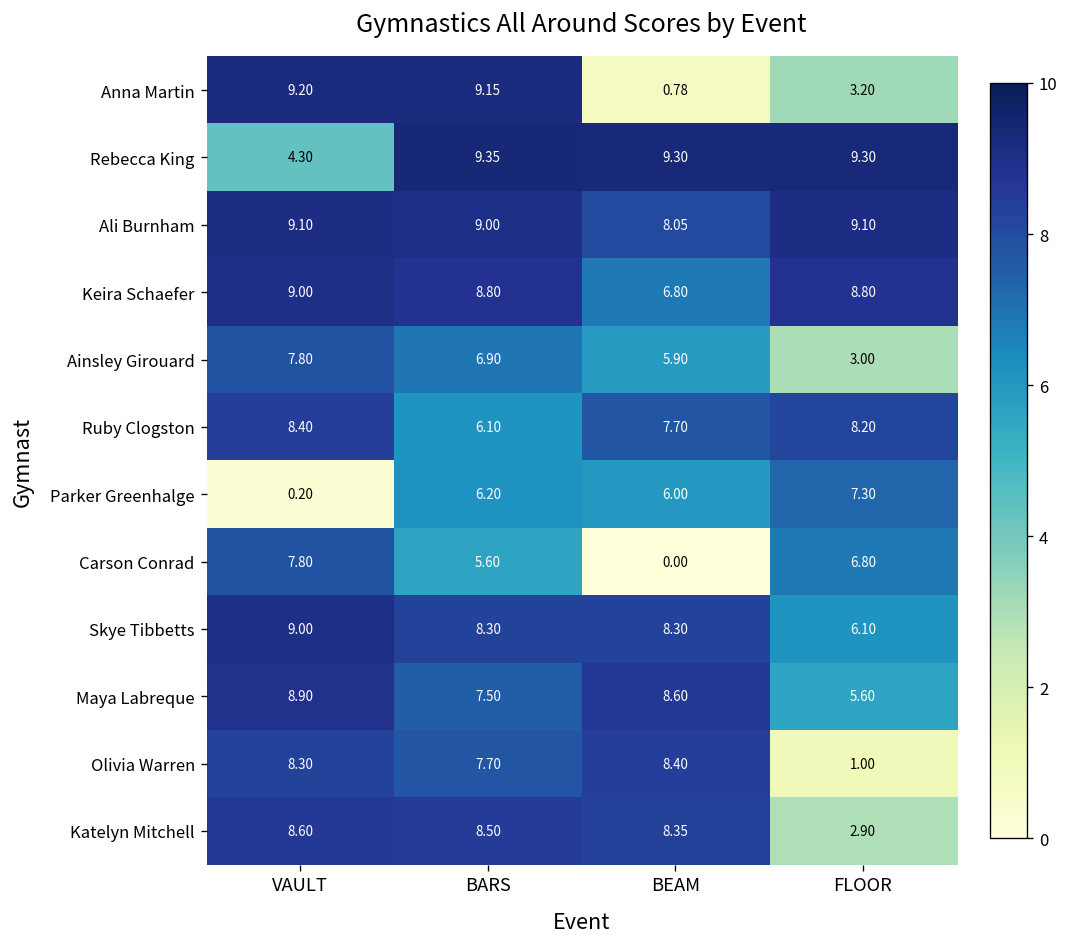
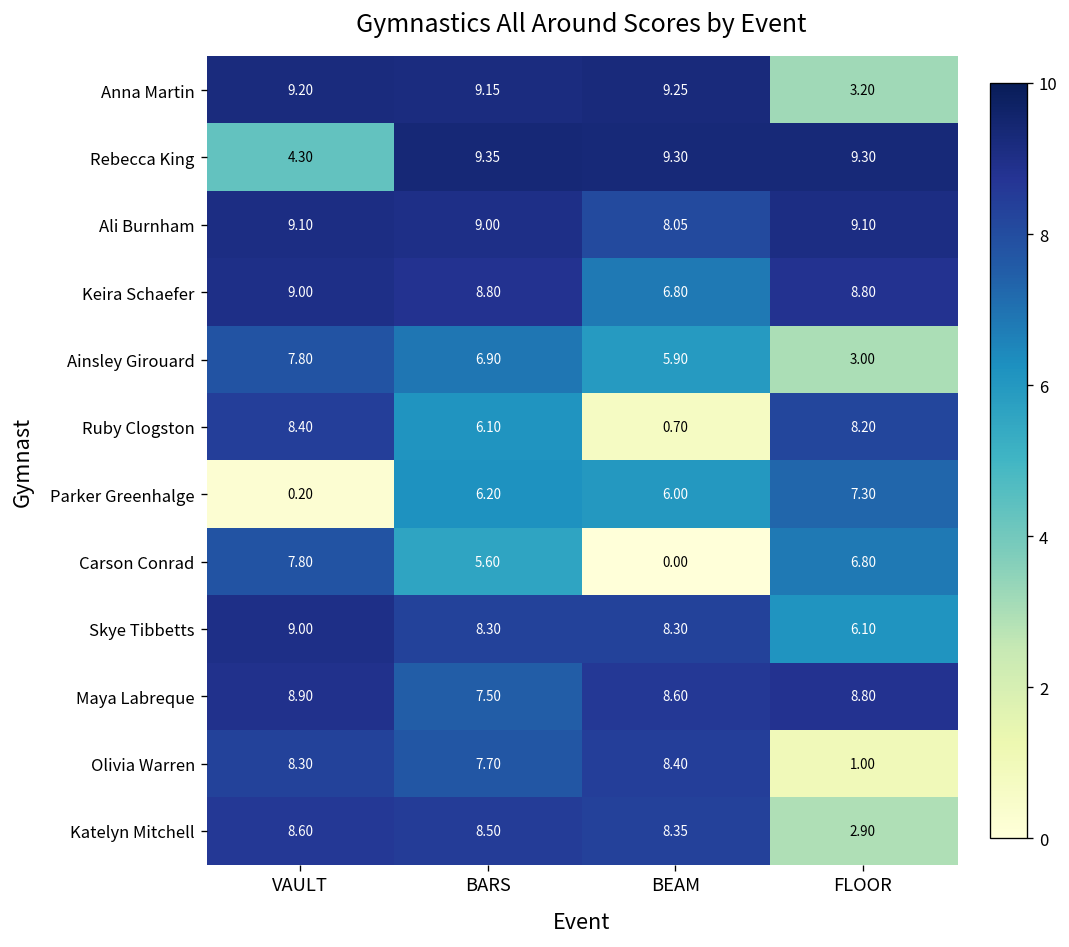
  {
    "Anna Martin": {
      "VAULT": 9.20,
      "BARS": 9.15,
-     "BEAM": 0.78,
+     "BEAM": 9.25,
      "FLOOR": 3.20
    },
    "Rebecca King": {
      "VAULT": 4.30,
      "BARS": 9.35,
      "BEAM": 9.30,
      "FLOOR": 9.30
    },
    "Ali Burnham": {
      "VAULT": 9.10,
      "BARS": 9.00,
      "BEAM": 8.05,
      "FLOOR": 9.10
    },
    "Keira Schaefer": {
      "VAULT": 9.00,
      "BARS": 8.80,
      "BEAM": 6.80,
      "FLOOR": 8.80
    },
    "Ainsley Girouard": {
      "VAULT": 7.80,
      "BARS": 6.90,
      "BEAM": 5.90,
      "FLOOR": 3.00
    },
    "Ruby Clogston": {
      "VAULT": 8.40,
      "BARS": 6.10,
-     "BEAM": 7.70,
+     "BEAM": 0.70,
      "FLOOR": 8.20
    },
    "Parker Greenhalge": {
      "VAULT": 0.20,
      "BARS": 6.20,
      "BEAM": 6.00,
      "FLOOR": 7.30
    },
    "Carson Conrad": {
      "VAULT": 7.80,
      "BARS": 5.60,
      "BEAM": 0.00,
      "FLOOR": 6.80
    },
    "Skye Tibbetts": {
      "VAULT": 9.00,
      "BARS": 8.30,
      "BEAM": 8.30,
      "FLOOR": 6.10
    },
    "Maya Labreque": {
      "VAULT": 8.90,
      "BARS": 7.50,
      "BEAM": 8.60,
-     "FLOOR": 5.60
+     "FLOOR": 8.80
    },
    "Olivia Warren": {
      "VAULT": 8.30,
      "BARS": 7.70,
      "BEAM": 8.40,
      "FLOOR": 1.00
    },
    "Katelyn Mitchell": {
      "VAULT": 8.60,
      "BARS": 8.50,
      "BEAM": 8.35,
      "FLOOR": 2.90
    }
  }
